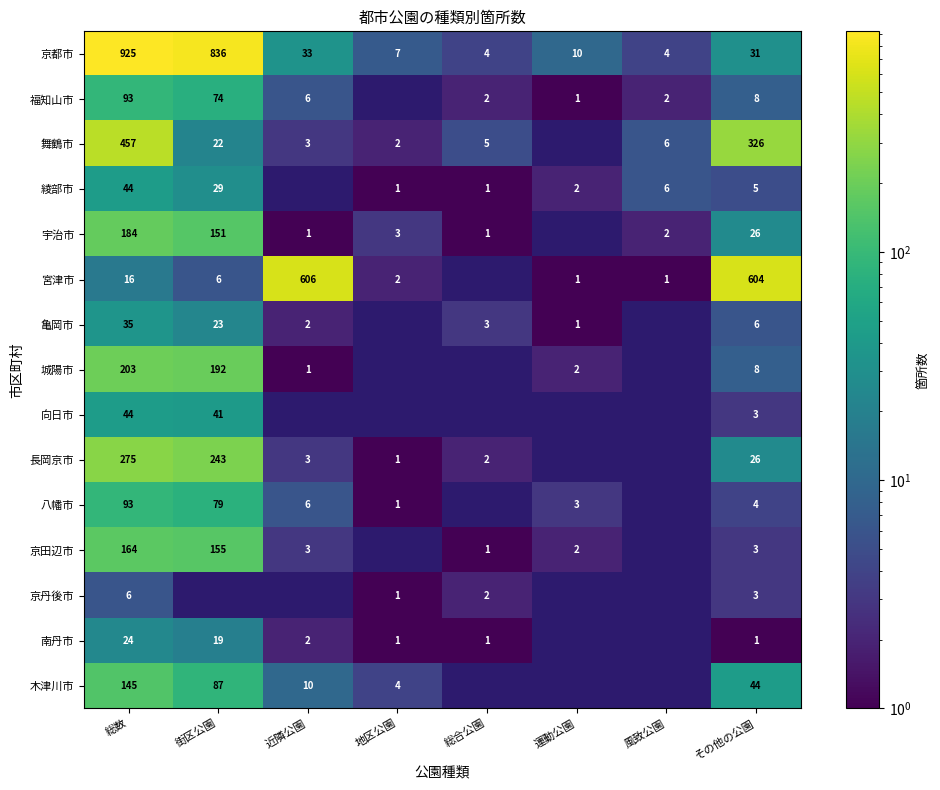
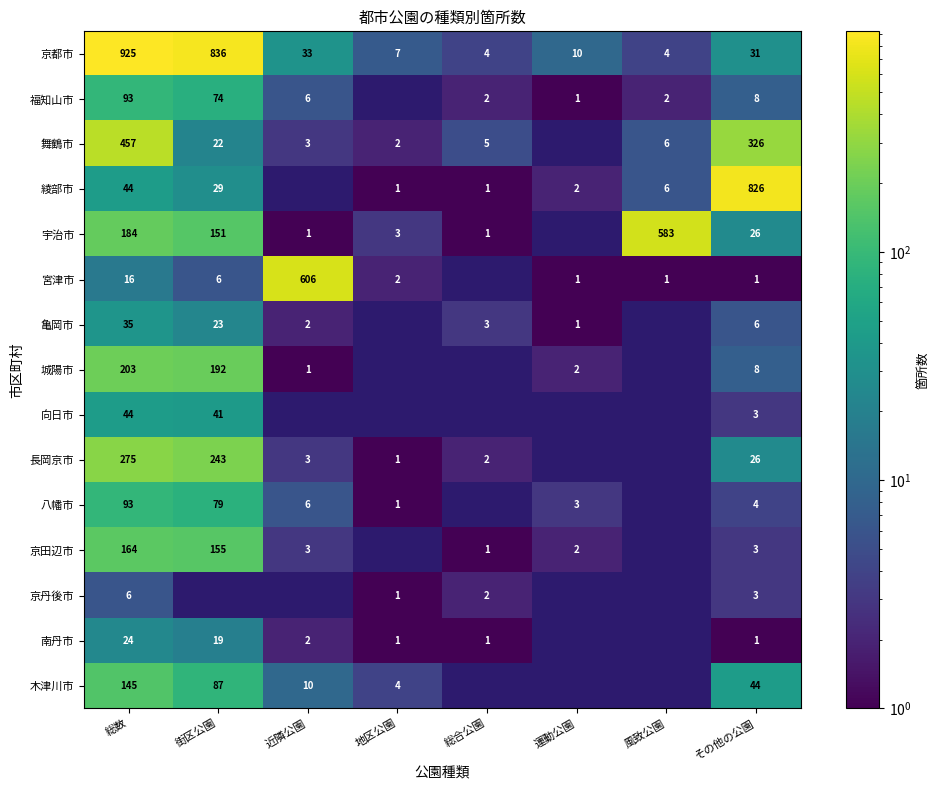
  {
    "京都市": {
      "総数": 925,
      "街区公園": 836,
      "近隣公園": 33,
      "地区公園": 7,
      "総合公園": 4,
      "運動公園": 10,
      "風致公園": 4,
      "その他の公園": 31
    },
    "福知山市": {
      "総数": 93,
      "街区公園": 74,
      "近隣公園": 6,
      "総合公園": 2,
      "運動公園": 1,
      "風致公園": 2,
      "その他の公園": 8
    },
    "舞鶴市": {
      "総数": 457,
      "街区公園": 22,
      "近隣公園": 3,
      "地区公園": 2,
      "総合公園": 5,
      "風致公園": 6,
      "その他の公園": 326
    },
    "綾部市": {
      "総数": 44,
      "街区公園": 29,
      "地区公園": 1,
      "総合公園": 1,
      "運動公園": 2,
      "風致公園": 6,
-     "その他の公園": 5
+     "その他の公園": 826
    },
    "宇治市": {
      "総数": 184,
      "街区公園": 151,
      "近隣公園": 1,
      "地区公園": 3,
      "総合公園": 1,
-     "風致公園": 2,
+     "風致公園": 583,
      "その他の公園": 26
    },
    "宮津市": {
      "総数": 16,
      "街区公園": 6,
      "近隣公園": 606,
      "地区公園": 2,
      "運動公園": 1,
      "風致公園": 1,
-     "その他の公園": 604
+     "その他の公園": 1
    },
    "亀岡市": {
      "総数": 35,
      "街区公園": 23,
      "近隣公園": 2,
      "総合公園": 3,
      "運動公園": 1,
      "その他の公園": 6
    },
    "城陽市": {
      "総数": 203,
      "街区公園": 192,
      "近隣公園": 1,
      "運動公園": 2,
      "その他の公園": 8
    },
    "向日市": {
      "総数": 44,
      "街区公園": 41,
      "その他の公園": 3
    },
    "長岡京市": {
      "総数": 275,
      "街区公園": 243,
      "近隣公園": 3,
      "地区公園": 1,
      "総合公園": 2,
      "その他の公園": 26
    },
    "八幡市": {
      "総数": 93,
      "街区公園": 79,
      "近隣公園": 6,
      "地区公園": 1,
      "運動公園": 3,
      "その他の公園": 4
    },
    "京田辺市": {
      "総数": 164,
      "街区公園": 155,
      "近隣公園": 3,
      "総合公園": 1,
      "運動公園": 2,
      "その他の公園": 3
    },
    "京丹後市": {
      "総数": 6,
      "地区公園": 1,
      "総合公園": 2,
      "その他の公園": 3
    },
    "南丹市": {
      "総数": 24,
      "街区公園": 19,
      "近隣公園": 2,
      "地区公園": 1,
      "総合公園": 1,
      "その他の公園": 1
    },
    "木津川市": {
      "総数": 145,
      "街区公園": 87,
      "近隣公園": 10,
      "地区公園": 4,
      "その他の公園": 44
    }
  }
